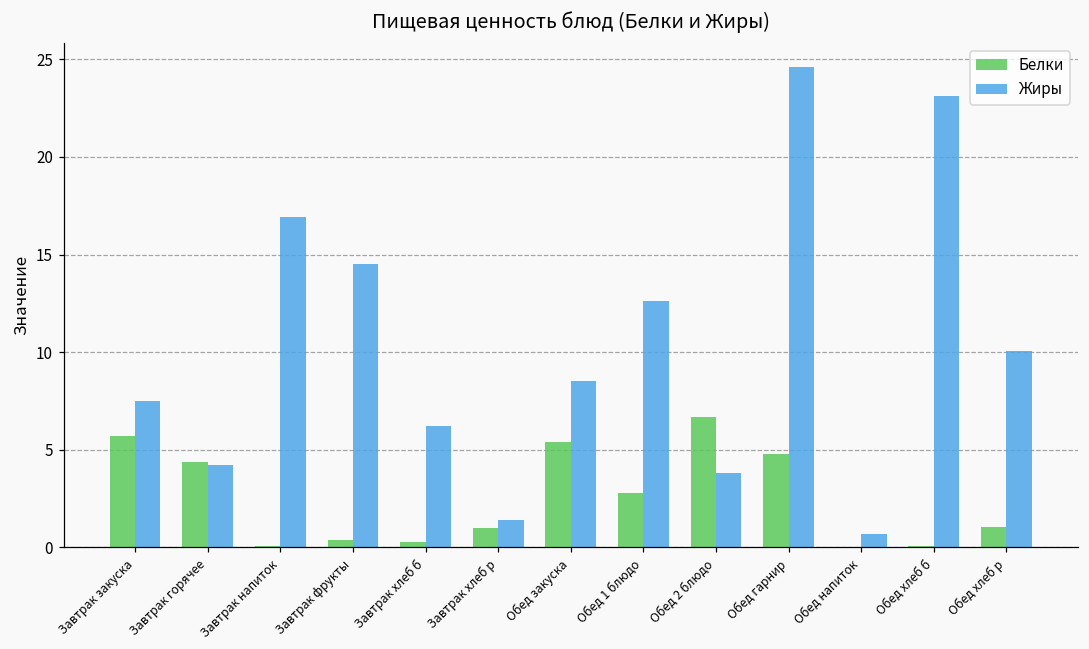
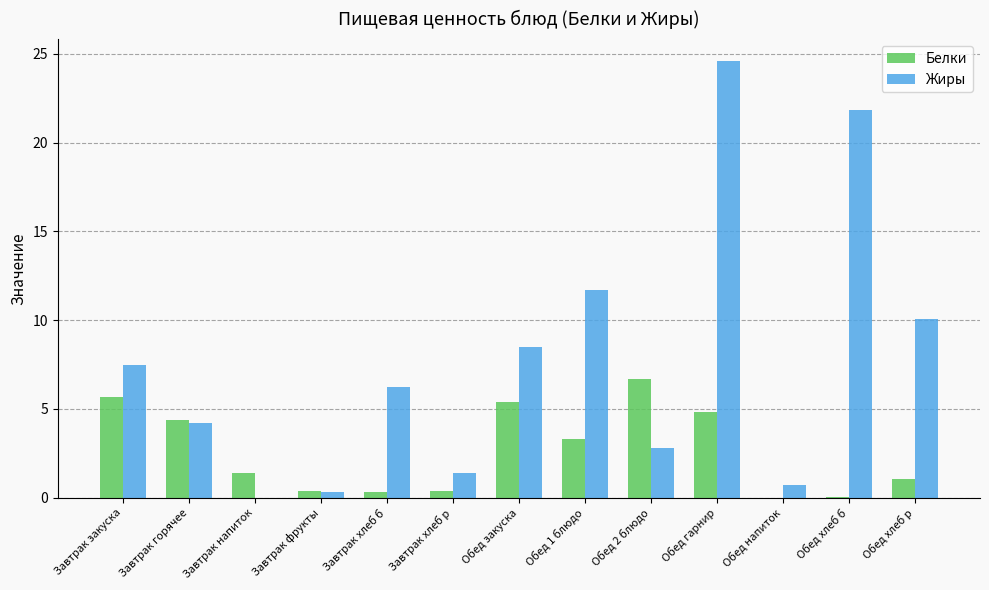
  {
    "Белки": {
      "Завтрак закуска": 5.7,
      "Завтрак горячее": 4.4,
-     "Завтрак напиток": 0.1,
+     "Завтрак напиток": 1.4,
      "Завтрак фрукты": 0.4,
      "Завтрак хлеб б": 0.3,
-     "Завтрак хлеб р": 1.0,
+     "Завтрак хлеб р": 0.4,
      "Обед закуска": 5.4,
-     "Обед 1 блюдо": 2.8,
+     "Обед 1 блюдо": 3.3,
      "Обед 2 блюдо": 6.7,
      "Обед гарнир": 4.8,
      "Обед напиток": 0.0,
      "Обед хлеб р": 1.1
    },
    "Жиры": {
      "Завтрак закуска": 7.5,
      "Завтрак горячее": 4.2,
-     "Завтрак напиток": 16.9,
-     "Завтрак фрукты": 14.5,
+     "Завтрак напиток": 0.0,
+     "Завтрак фрукты": 0.3,
      "Завтрак хлеб б": 6.2,
      "Завтрак хлеб р": 1.4,
      "Обед закуска": 8.5,
-     "Обед 1 блюдо": 12.6,
-     "Обед 2 блюдо": 3.8,
+     "Обед 1 блюдо": 11.7,
+     "Обед 2 блюдо": 2.8,
      "Обед гарнир": 24.6,
      "Обед напиток": 0.7,
-     "Обед хлеб б": 23.1,
+     "Обед хлеб б": 21.9,
      "Обед хлеб р": 10.1
    }
  }
